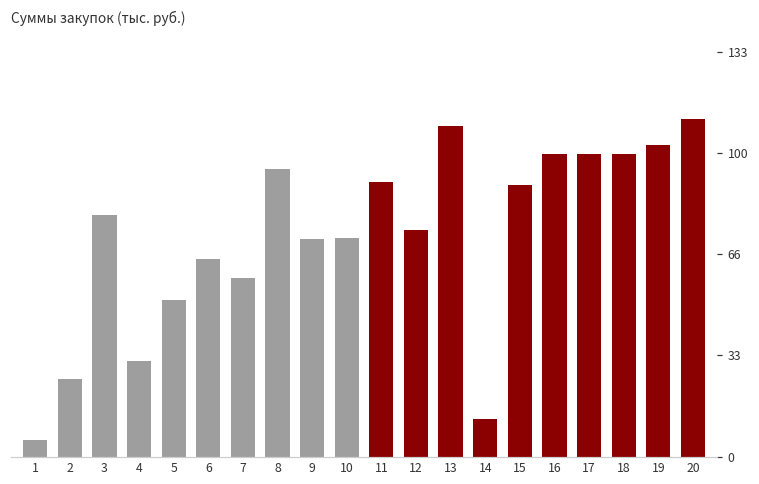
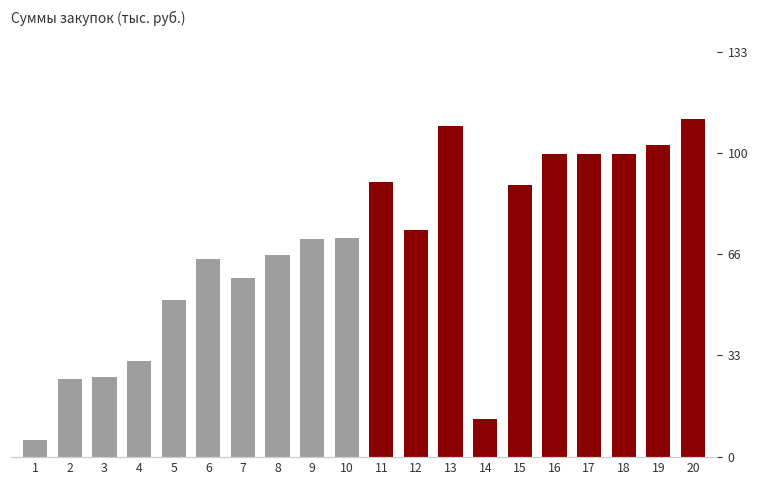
  {
    "1": 5,
    "2": 26,
-   "3": 80,
+   "3": 26,
    "4": 32,
    "5": 52,
    "6": 65,
    "7": 59,
-   "8": 95,
+   "8": 67,
    "9": 72,
    "10": 72,
    "11": 91,
    "12": 75,
    "13": 109,
    "14": 13,
    "15": 90,
    "16": 100,
    "17": 100,
    "18": 100,
    "19": 103,
    "20": 111
  }
